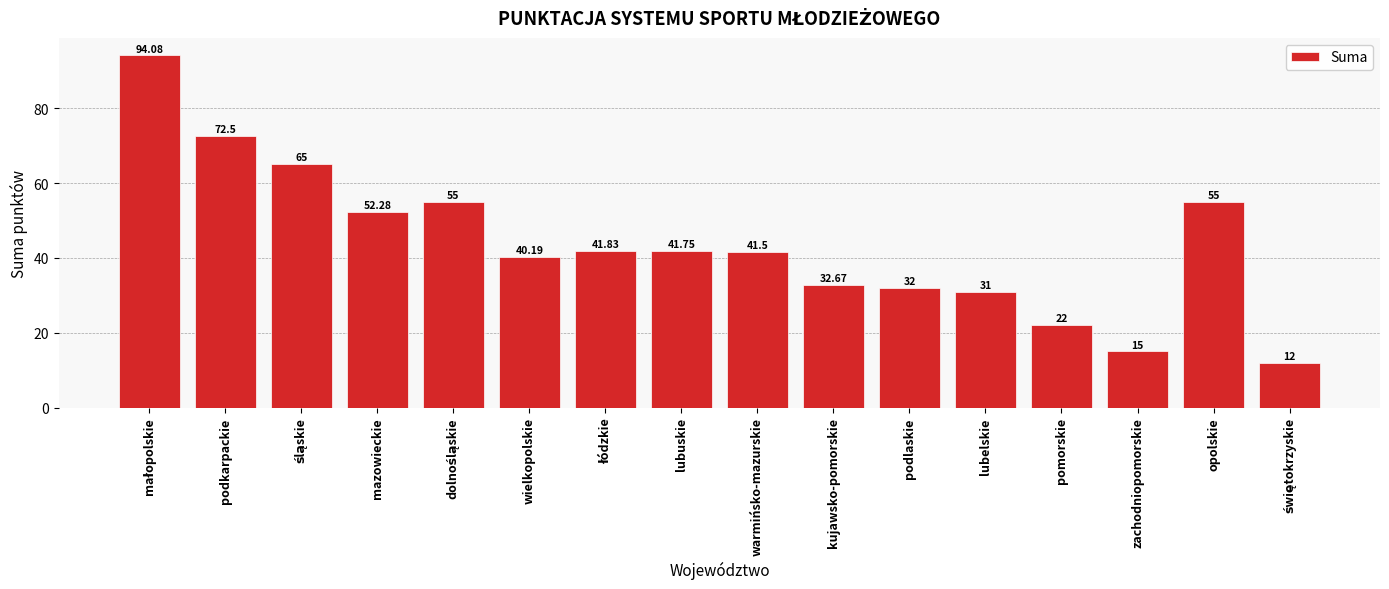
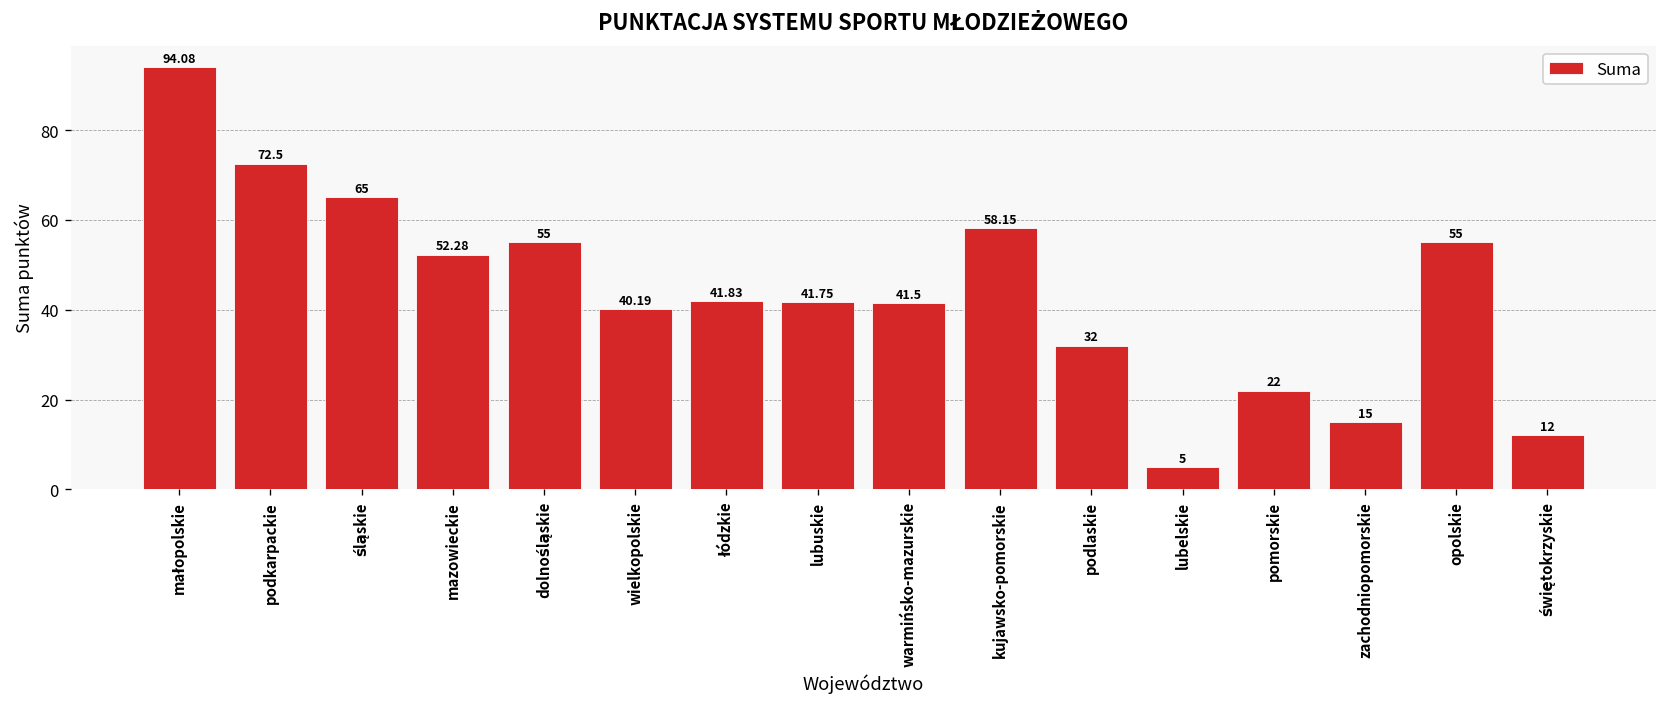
  {
    "małopolskie": 94.08,
    "podkarpackie": 72.5,
    "śląskie": 65,
    "mazowieckie": 52.28,
    "dolnośląskie": 55,
    "wielkopolskie": 40.19,
    "łódzkie": 41.83,
    "lubuskie": 41.75,
    "warmińsko-mazurskie": 41.5,
-   "kujawsko-pomorskie": 32.67,
+   "kujawsko-pomorskie": 58.15,
    "podlaskie": 32,
-   "lubelskie": 31,
+   "lubelskie": 5,
    "pomorskie": 22,
    "zachodniopomorskie": 15,
    "opolskie": 55,
    "świętokrzyskie": 12
  }
